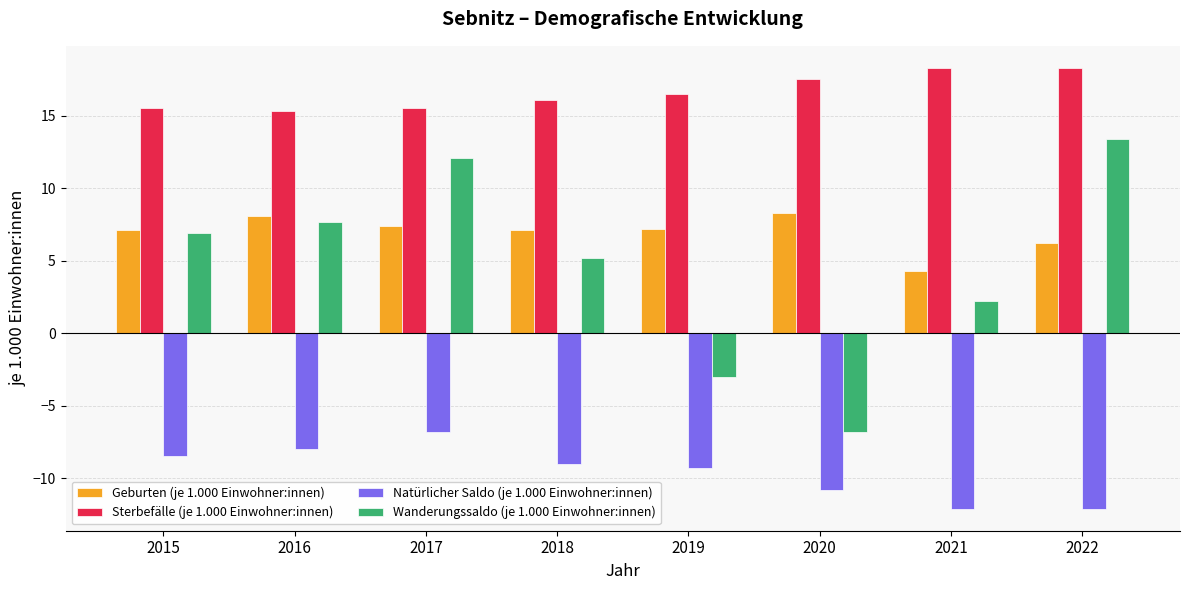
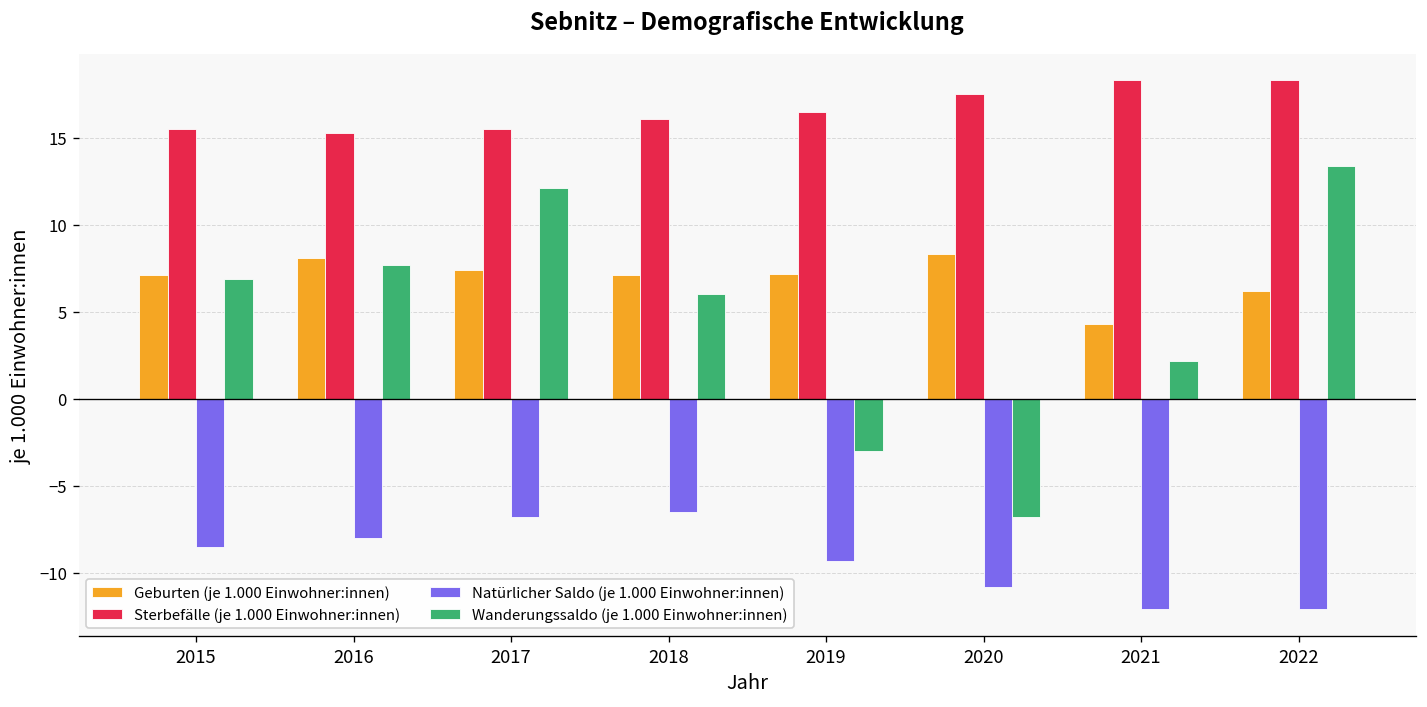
  {
    "Geburten (je 1.000 Einwohner:innen)": {
      "2015": 7.1,
      "2016": 8.1,
      "2017": 7.4,
      "2018": 7.1,
      "2019": 7.2,
      "2020": 8.3,
      "2021": 4.3,
      "2022": 6.2
    },
    "Sterbefälle (je 1.000 Einwohner:innen)": {
      "2015": 15.5,
      "2016": 15.3,
      "2017": 15.5,
      "2018": 16.1,
      "2019": 16.5,
      "2020": 17.5,
      "2021": 18.3,
      "2022": 18.3
    },
    "Natürlicher Saldo (je 1.000 Einwohner:innen)": {
      "2015": -8.5,
      "2016": -8.0,
      "2017": -6.8,
-     "2018": -9.0,
+     "2018": -6.5,
      "2019": -9.3,
      "2020": -10.8,
      "2021": -12.1,
      "2022": -12.1
    },
    "Wanderungssaldo (je 1.000 Einwohner:innen)": {
      "2015": 6.9,
      "2016": 7.7,
      "2017": 12.1,
-     "2018": 5.2,
+     "2018": 6.0,
      "2019": -3.0,
      "2020": -6.8,
      "2021": 2.2,
      "2022": 13.4
    }
  }
